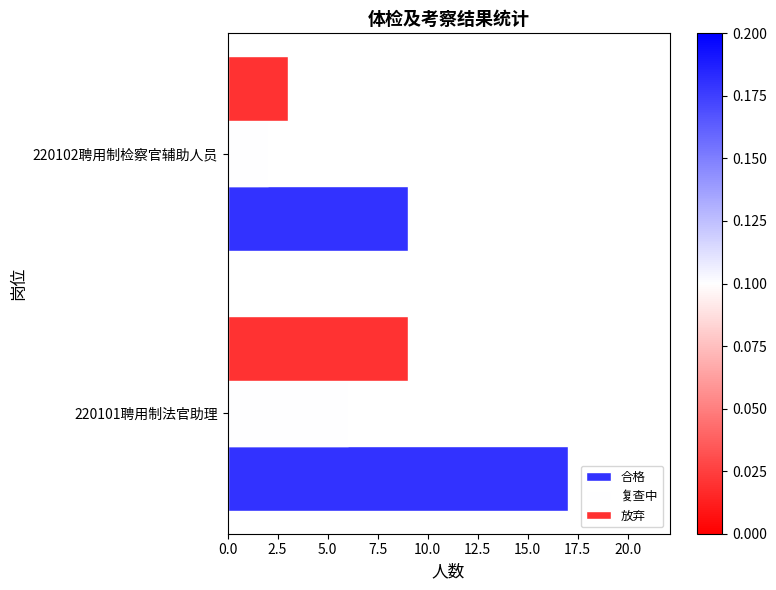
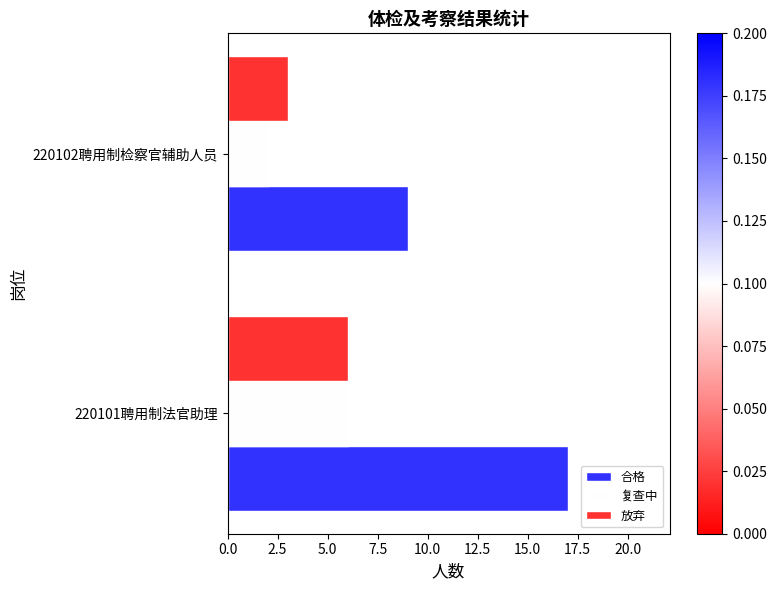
  {
    "合格": {
      "220102聘用制检察官辅助人员": 9,
      "220101聘用制法官助理": 17
    },
    "复查中": {
      "220102聘用制检察官辅助人员": 2,
      "220101聘用制法官助理": 6
    },
    "放弃": {
      "220102聘用制检察官辅助人员": 3,
-     "220101聘用制法官助理": 9
+     "220101聘用制法官助理": 6
    }
  }
